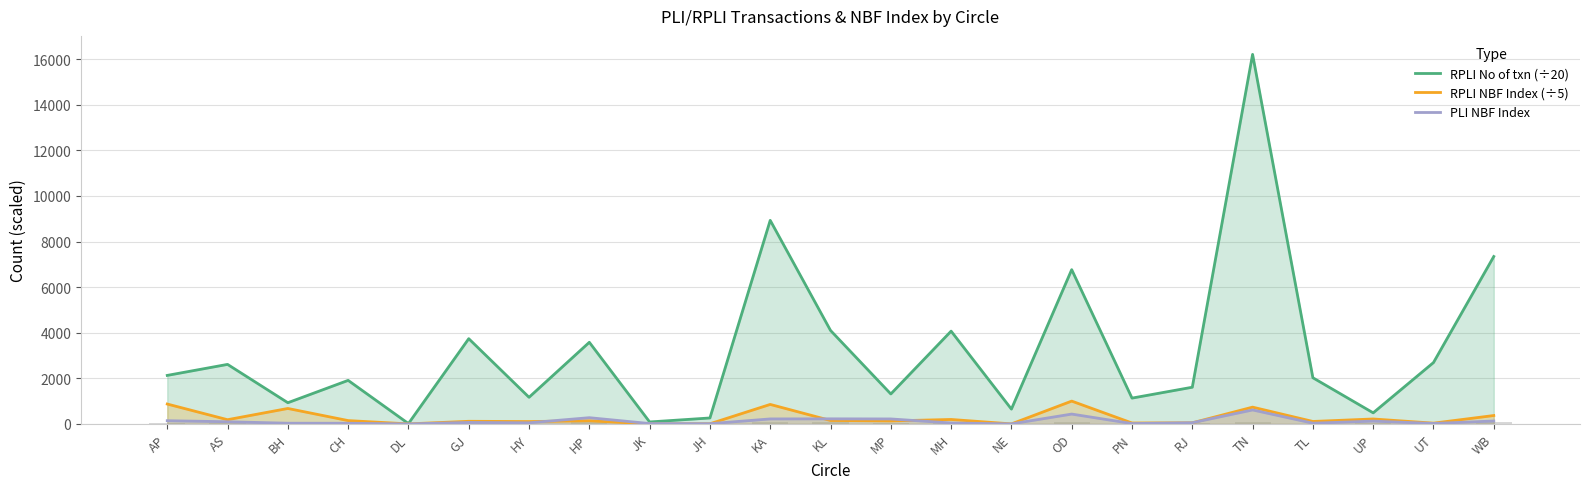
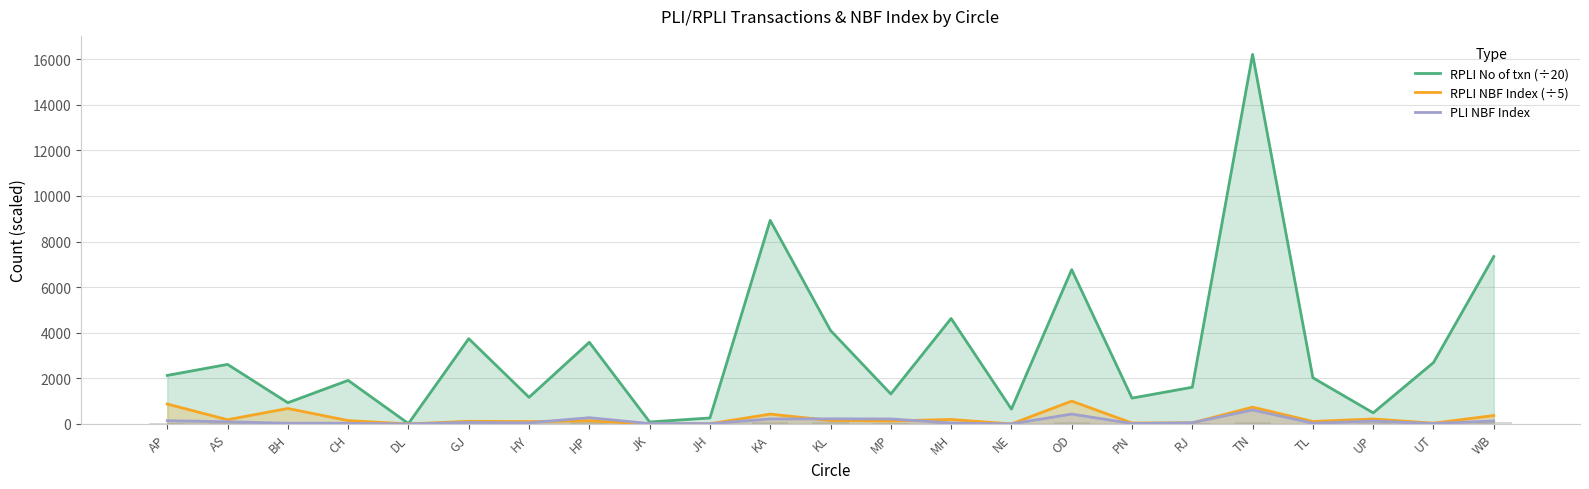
  {
    "RPLI No of txn (÷20)": {
      "AP": 2100,
      "AS": 2600,
      "BH": 900,
      "CH": 1900,
      "GJ": 3700,
      "HY": 1200,
      "HP": 3600,
      "JH": 300,
      "KA": 8900,
      "KL": 4100,
      "MP": 1300,
-     "MH": 4100,
+     "MH": 4600,
      "NE": 600,
      "OD": 6800,
      "PN": 1100,
      "RJ": 1600,
      "TN": 16200,
      "TL": 2000,
      "UP": 500,
      "UT": 2700,
      "WB": 7300
    },
    "RPLI NBF Index (÷5)": {
      "AP": 900,
      "BH": 700,
      "CH": 100,
      "HP": 100,
-     "KA": 900,
+     "KA": 400,
      "MH": 200,
      "OD": 1000,
      "TN": 700,
      "WB": 400
    }
  }
